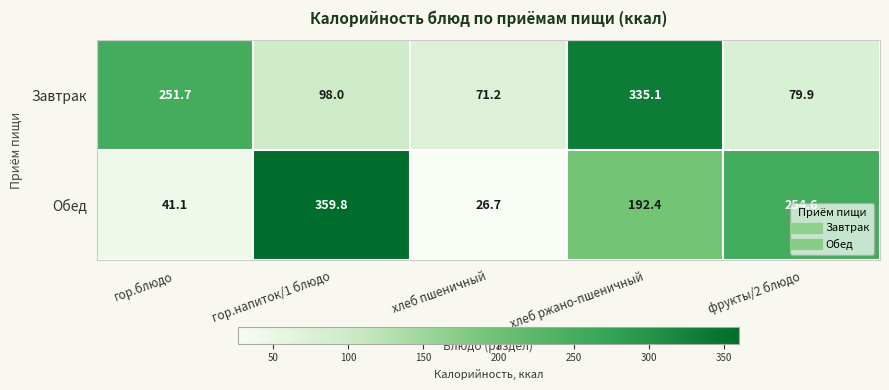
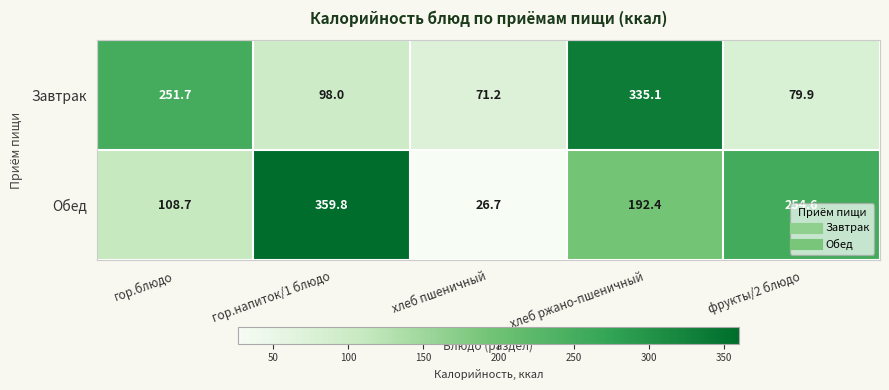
  {
    "Завтрак": {
      "гор.блюдо": 251.7,
      "гор.напиток/1 блюдо": 98.0,
      "хлеб пшеничный": 71.2,
      "хлеб ржано-пшеничный": 335.1,
      "фрукты/2 блюдо": 79.9
    },
    "Обед": {
-     "гор.блюдо": 41.1,
+     "гор.блюдо": 108.7,
      "гор.напиток/1 блюдо": 359.8,
      "хлеб пшеничный": 26.7,
      "хлеб ржано-пшеничный": 192.4
    }
  }
